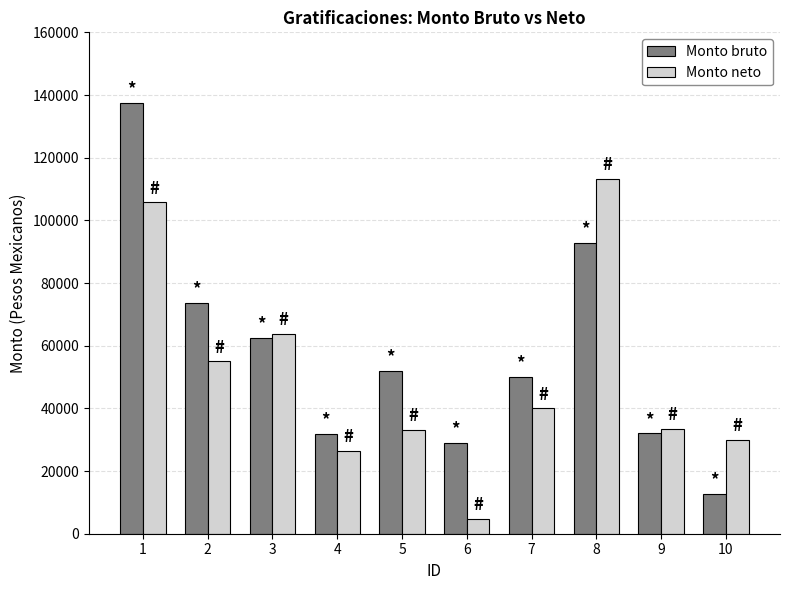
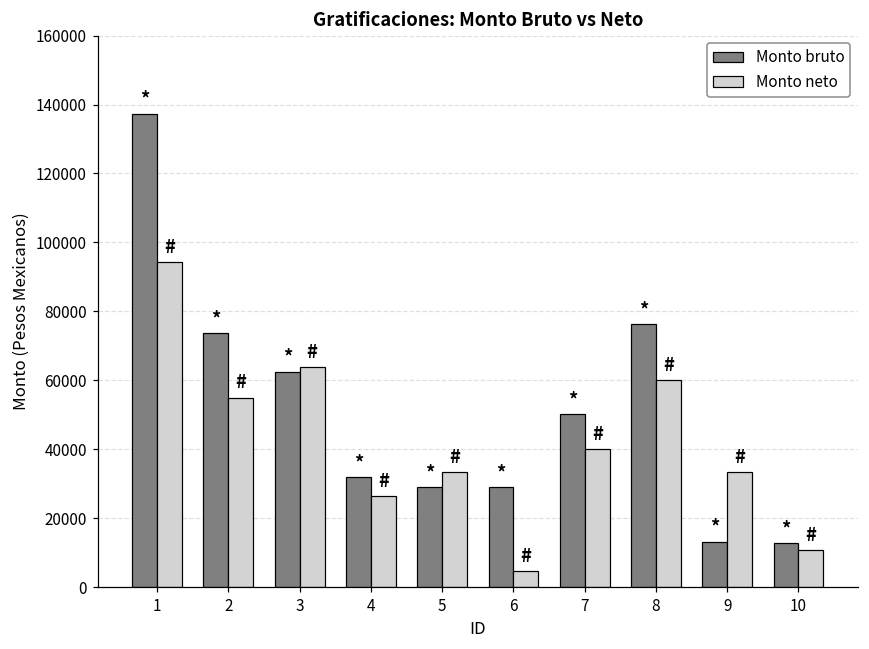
  {
    "Monto bruto": {
      "1": 137000,
      "2": 74000,
      "3": 62000,
      "4": 32000,
-     "5": 52000,
+     "5": 29000,
      "6": 29000,
      "7": 50000,
-     "8": 93000,
-     "9": 32000,
+     "8": 76000,
+     "9": 13000,
      "10": 13000
    },
    "Monto neto": {
-     "1": 106000,
+     "1": 94000,
      "2": 55000,
      "3": 64000,
      "4": 26000,
      "5": 33000,
      "6": 5000,
      "7": 40000,
-     "8": 113000,
+     "8": 60000,
      "9": 33000,
-     "10": 30000
+     "10": 11000
    }
  }
